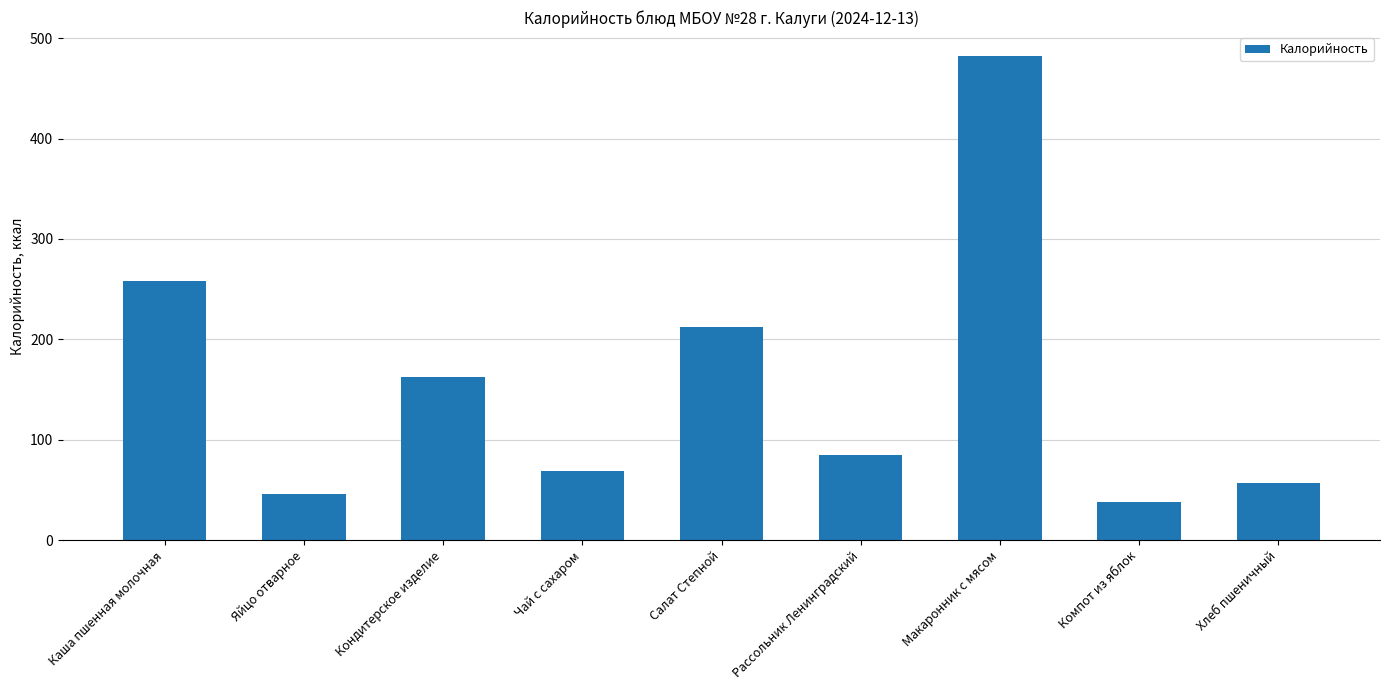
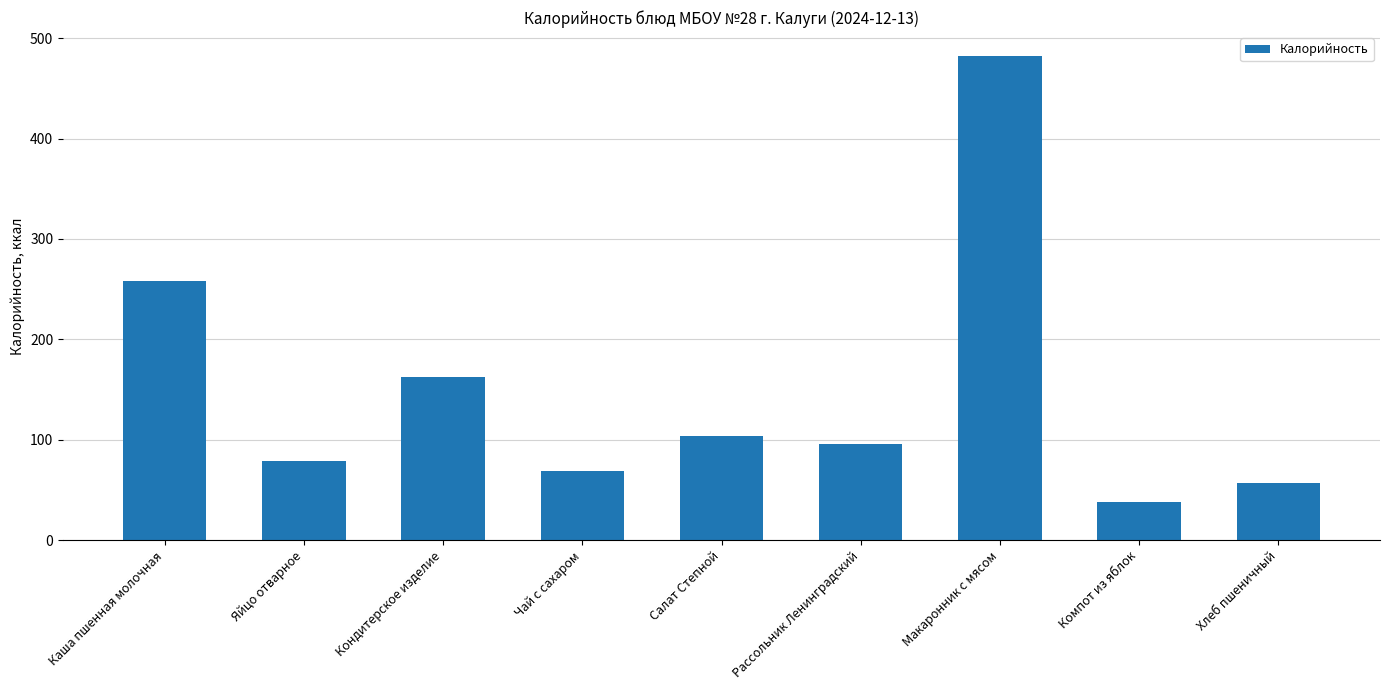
  {
    "Каша пшенная молочная": 258,
-   "Яйцо отварное": 46,
+   "Яйцо отварное": 79,
    "Кондитерское изделие": 163,
    "Чай с сахаром": 69,
-   "Салат Степной": 213,
-   "Рассольник Ленинградский": 85,
+   "Салат Степной": 104,
+   "Рассольник Ленинградский": 96,
    "Макаронник с мясом": 482,
    "Компот из яблок": 38,
    "Хлеб пшеничный": 57
  }
